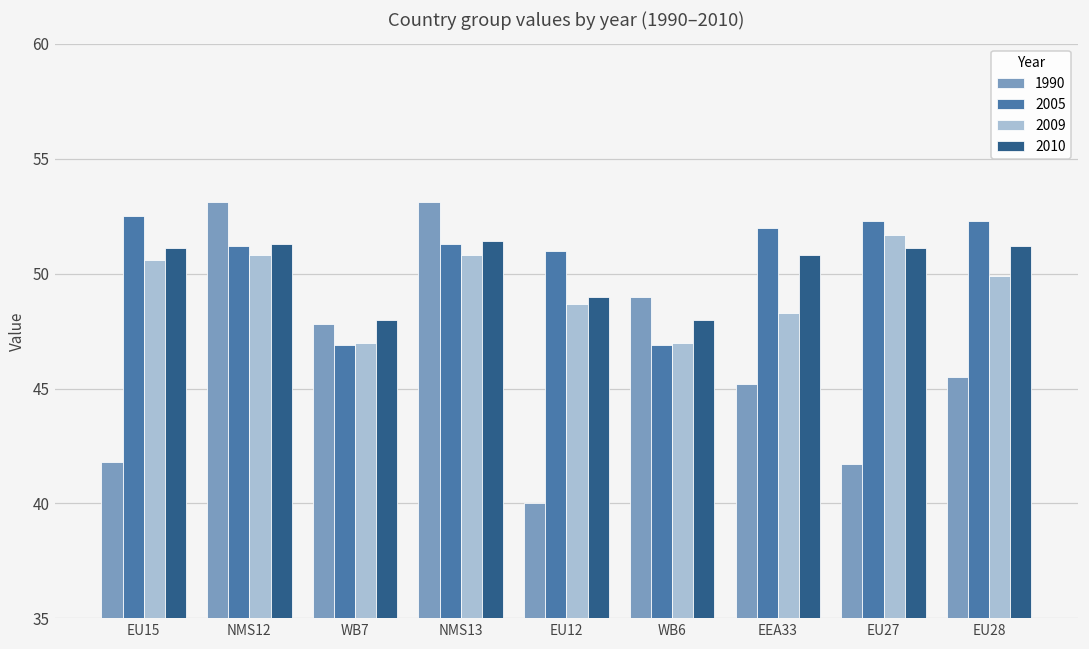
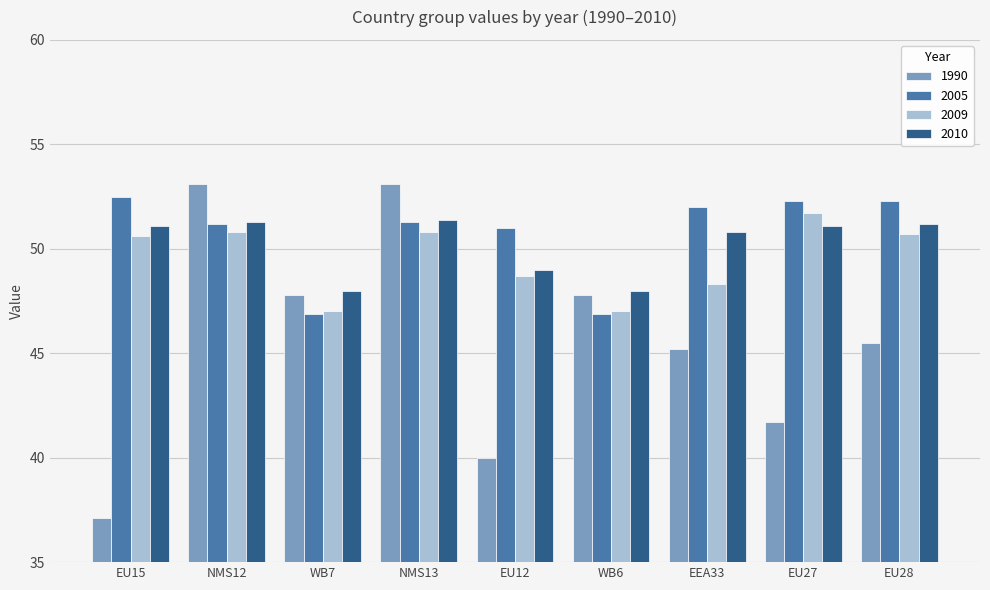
  {
    "1990": {
-     "EU15": 41.8,
+     "EU15": 37.1,
      "NMS12": 53.1,
      "WB7": 47.8,
      "NMS13": 53.1,
      "EU12": 40.0,
-     "WB6": 49.0,
+     "WB6": 47.8,
      "EEA33": 45.2,
      "EU27": 41.7,
      "EU28": 45.5
    },
    "2009": {
      "EU15": 50.6,
      "NMS12": 50.8,
      "WB7": 47.0,
      "NMS13": 50.8,
      "EU12": 48.7,
      "WB6": 47.0,
      "EEA33": 48.3,
      "EU27": 51.7,
-     "EU28": 49.9
+     "EU28": 50.7
    }
  }
